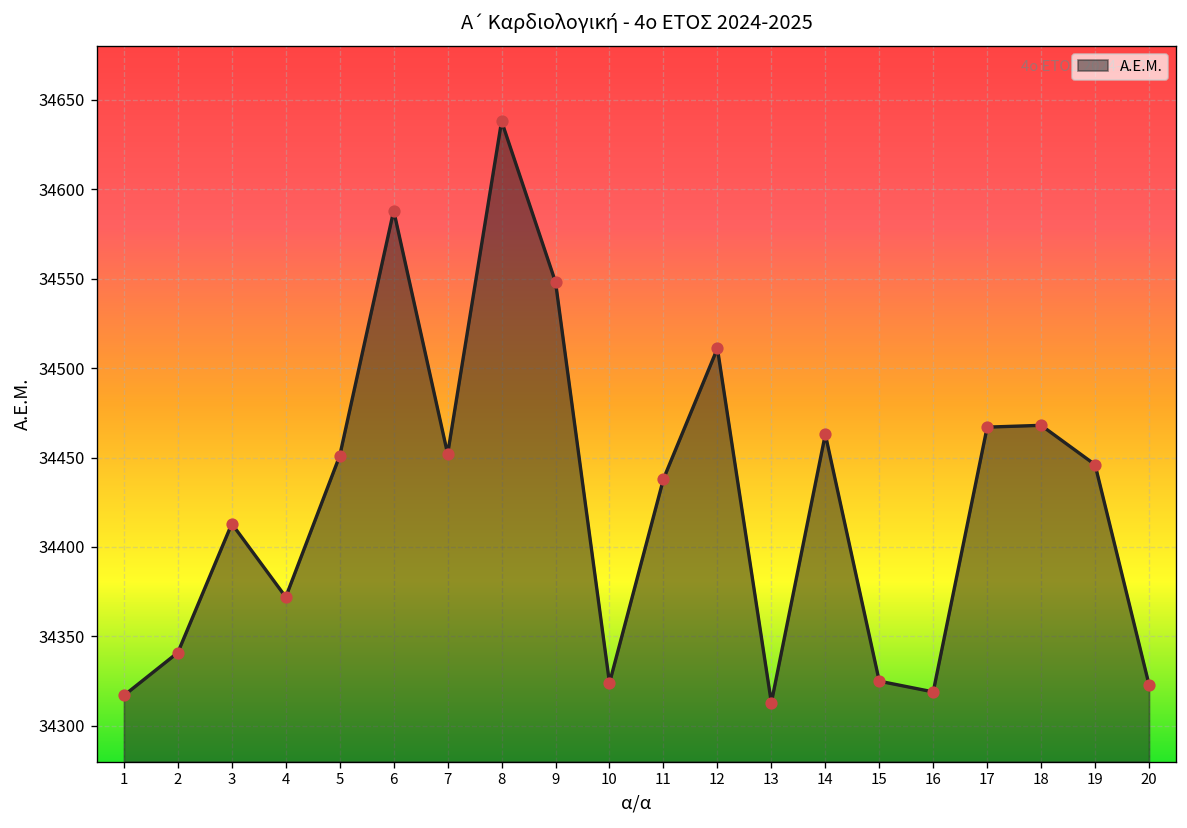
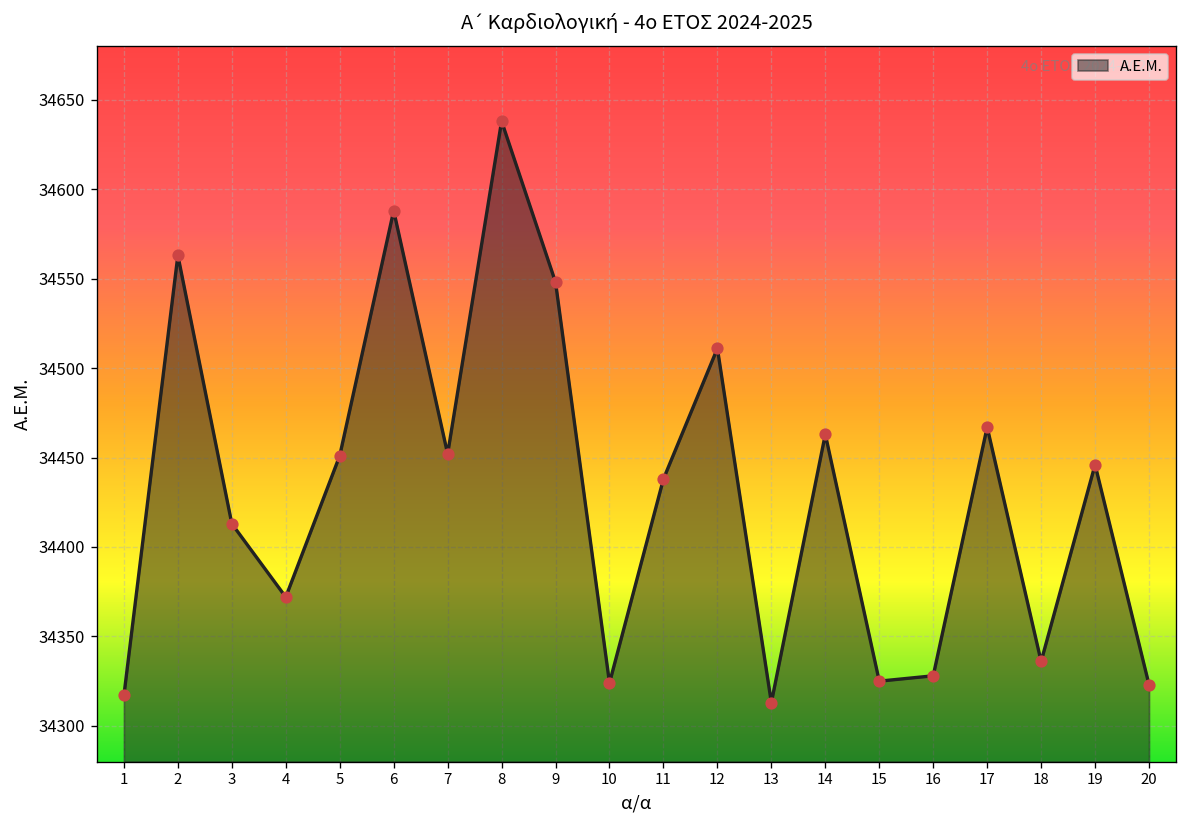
  {
    "1": 34317,
-   "2": 34341,
+   "2": 34563,
    "3": 34413,
    "4": 34372,
    "5": 34451,
    "6": 34588,
    "7": 34452,
    "8": 34638,
    "9": 34548,
    "10": 34324,
    "11": 34438,
    "12": 34511,
    "13": 34313,
    "14": 34463,
    "15": 34325,
-   "16": 34319,
+   "16": 34328,
    "17": 34467,
-   "18": 34468,
+   "18": 34336,
    "19": 34446,
    "20": 34323
  }
